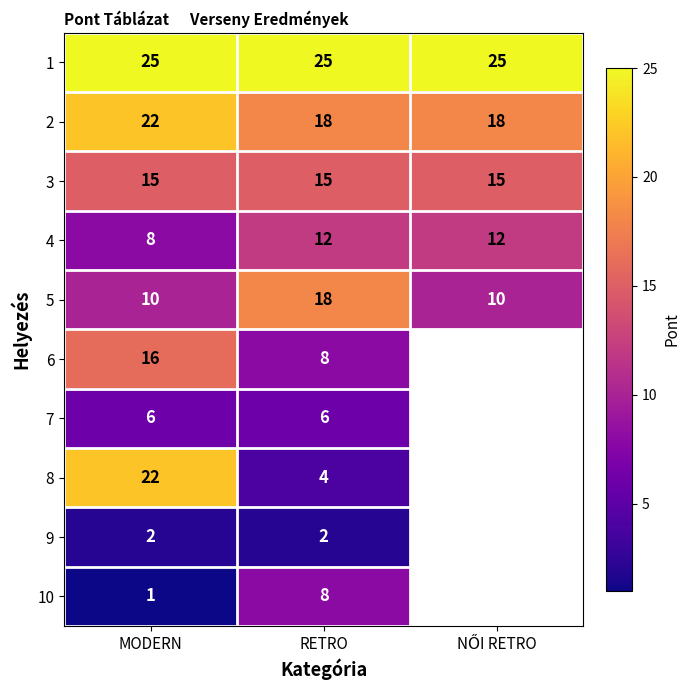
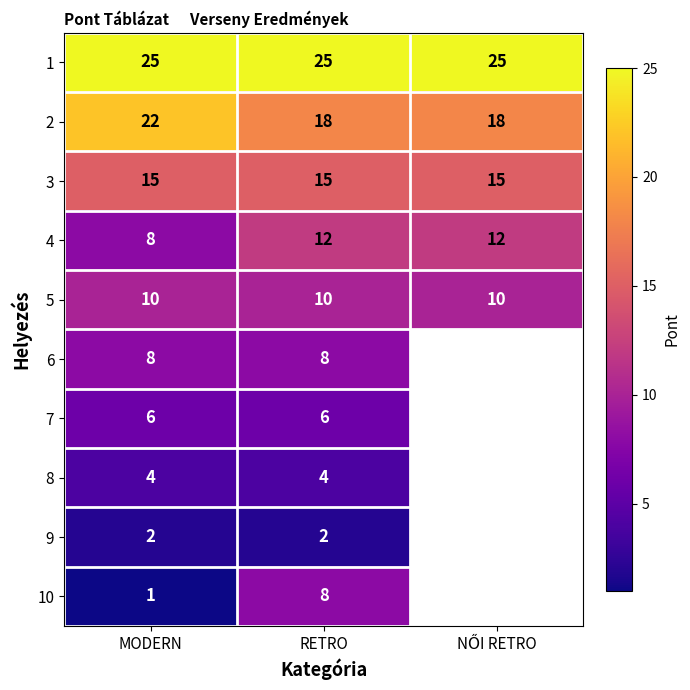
  {
    "1": {
      "MODERN": 25,
      "RETRO": 25,
      "NŐI RETRO": 25
    },
    "2": {
      "MODERN": 22,
      "RETRO": 18,
      "NŐI RETRO": 18
    },
    "3": {
      "MODERN": 15,
      "RETRO": 15,
      "NŐI RETRO": 15
    },
    "4": {
      "MODERN": 8,
      "RETRO": 12,
      "NŐI RETRO": 12
    },
    "5": {
      "MODERN": 10,
-     "RETRO": 18,
+     "RETRO": 10,
      "NŐI RETRO": 10
    },
    "6": {
-     "MODERN": 16,
+     "MODERN": 8,
      "RETRO": 8
    },
    "7": {
      "MODERN": 6,
      "RETRO": 6
    },
    "8": {
-     "MODERN": 22,
+     "MODERN": 4,
      "RETRO": 4
    },
    "9": {
      "MODERN": 2,
      "RETRO": 2
    },
    "10": {
      "MODERN": 1,
      "RETRO": 8
    }
  }
